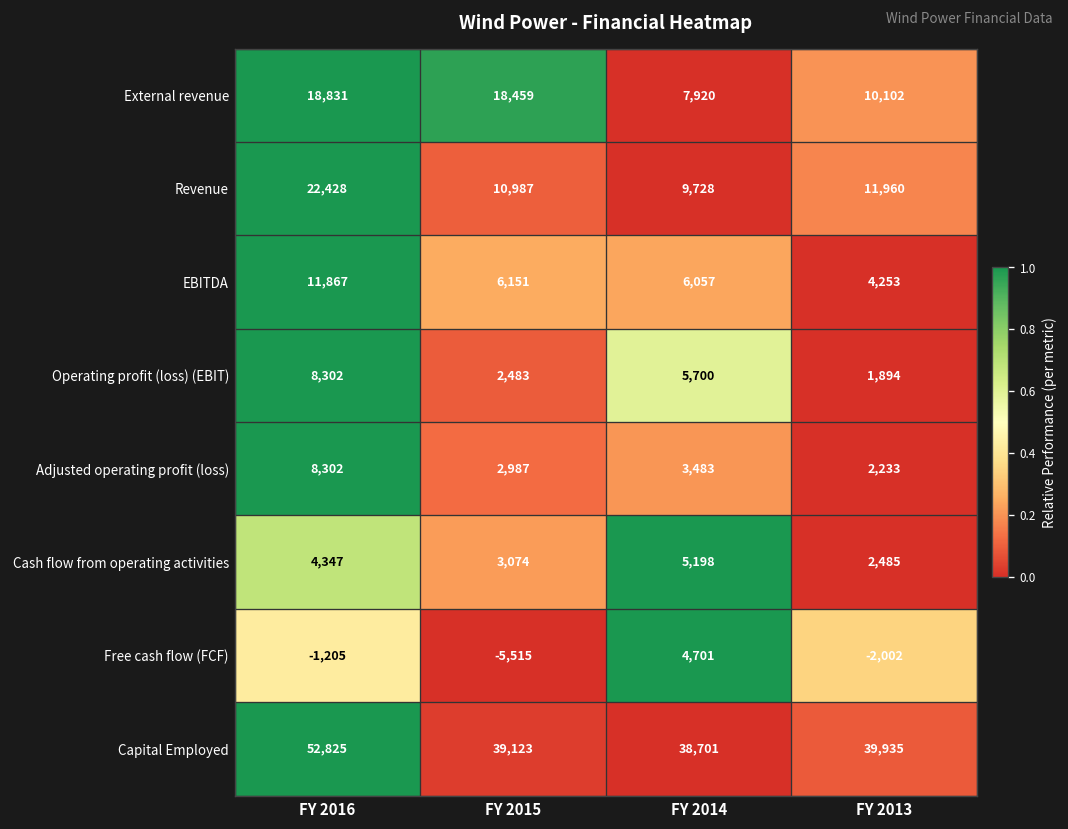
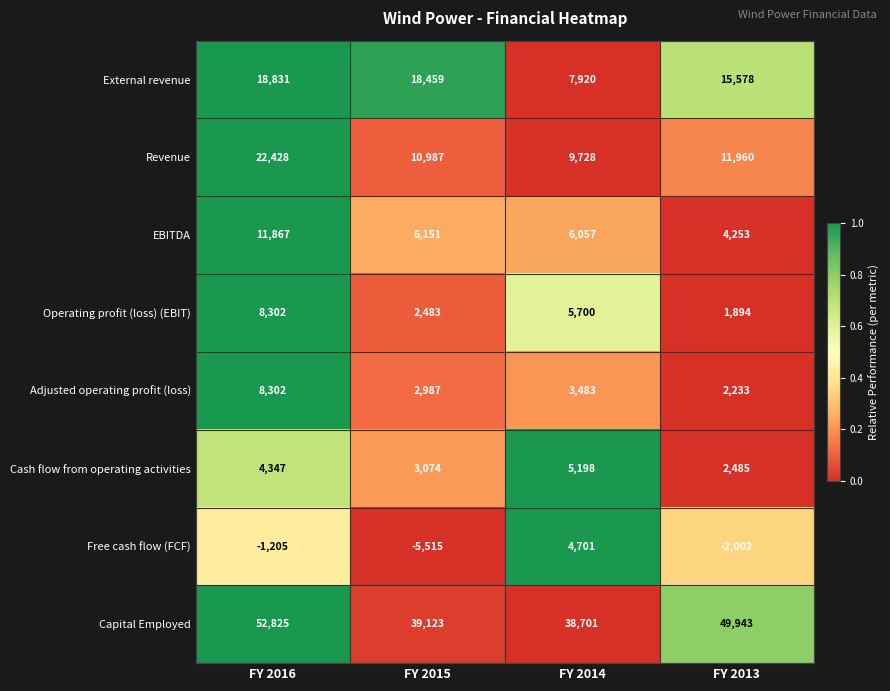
  {
    "External revenue": {
      "FY 2016": "18,831",
      "FY 2015": "18,459",
      "FY 2014": "7,920",
-     "FY 2013": "10,102"
+     "FY 2013": "15,578"
    },
    "Revenue": {
      "FY 2016": "22,428",
      "FY 2015": "10,987",
      "FY 2014": "9,728",
      "FY 2013": "11,960"
    },
    "EBITDA": {
      "FY 2016": "11,867",
      "FY 2015": "6,151",
      "FY 2014": "6,057",
      "FY 2013": "4,253"
    },
    "Operating profit (loss) (EBIT)": {
      "FY 2016": "8,302",
      "FY 2015": "2,483",
      "FY 2014": "5,700",
      "FY 2013": "1,894"
    },
    "Adjusted operating profit (loss)": {
      "FY 2016": "8,302",
      "FY 2015": "2,987",
      "FY 2014": "3,483",
      "FY 2013": "2,233"
    },
    "Cash flow from operating activities": {
      "FY 2016": "4,347",
      "FY 2015": "3,074",
      "FY 2014": "5,198",
      "FY 2013": "2,485"
    },
    "Free cash flow (FCF)": {
      "FY 2016": "-1,205",
      "FY 2015": "-5,515",
      "FY 2014": "4,701",
      "FY 2013": "-2,002"
    },
    "Capital Employed": {
      "FY 2016": "52,825",
      "FY 2015": "39,123",
      "FY 2014": "38,701",
-     "FY 2013": "39,935"
+     "FY 2013": "49,943"
    }
  }
